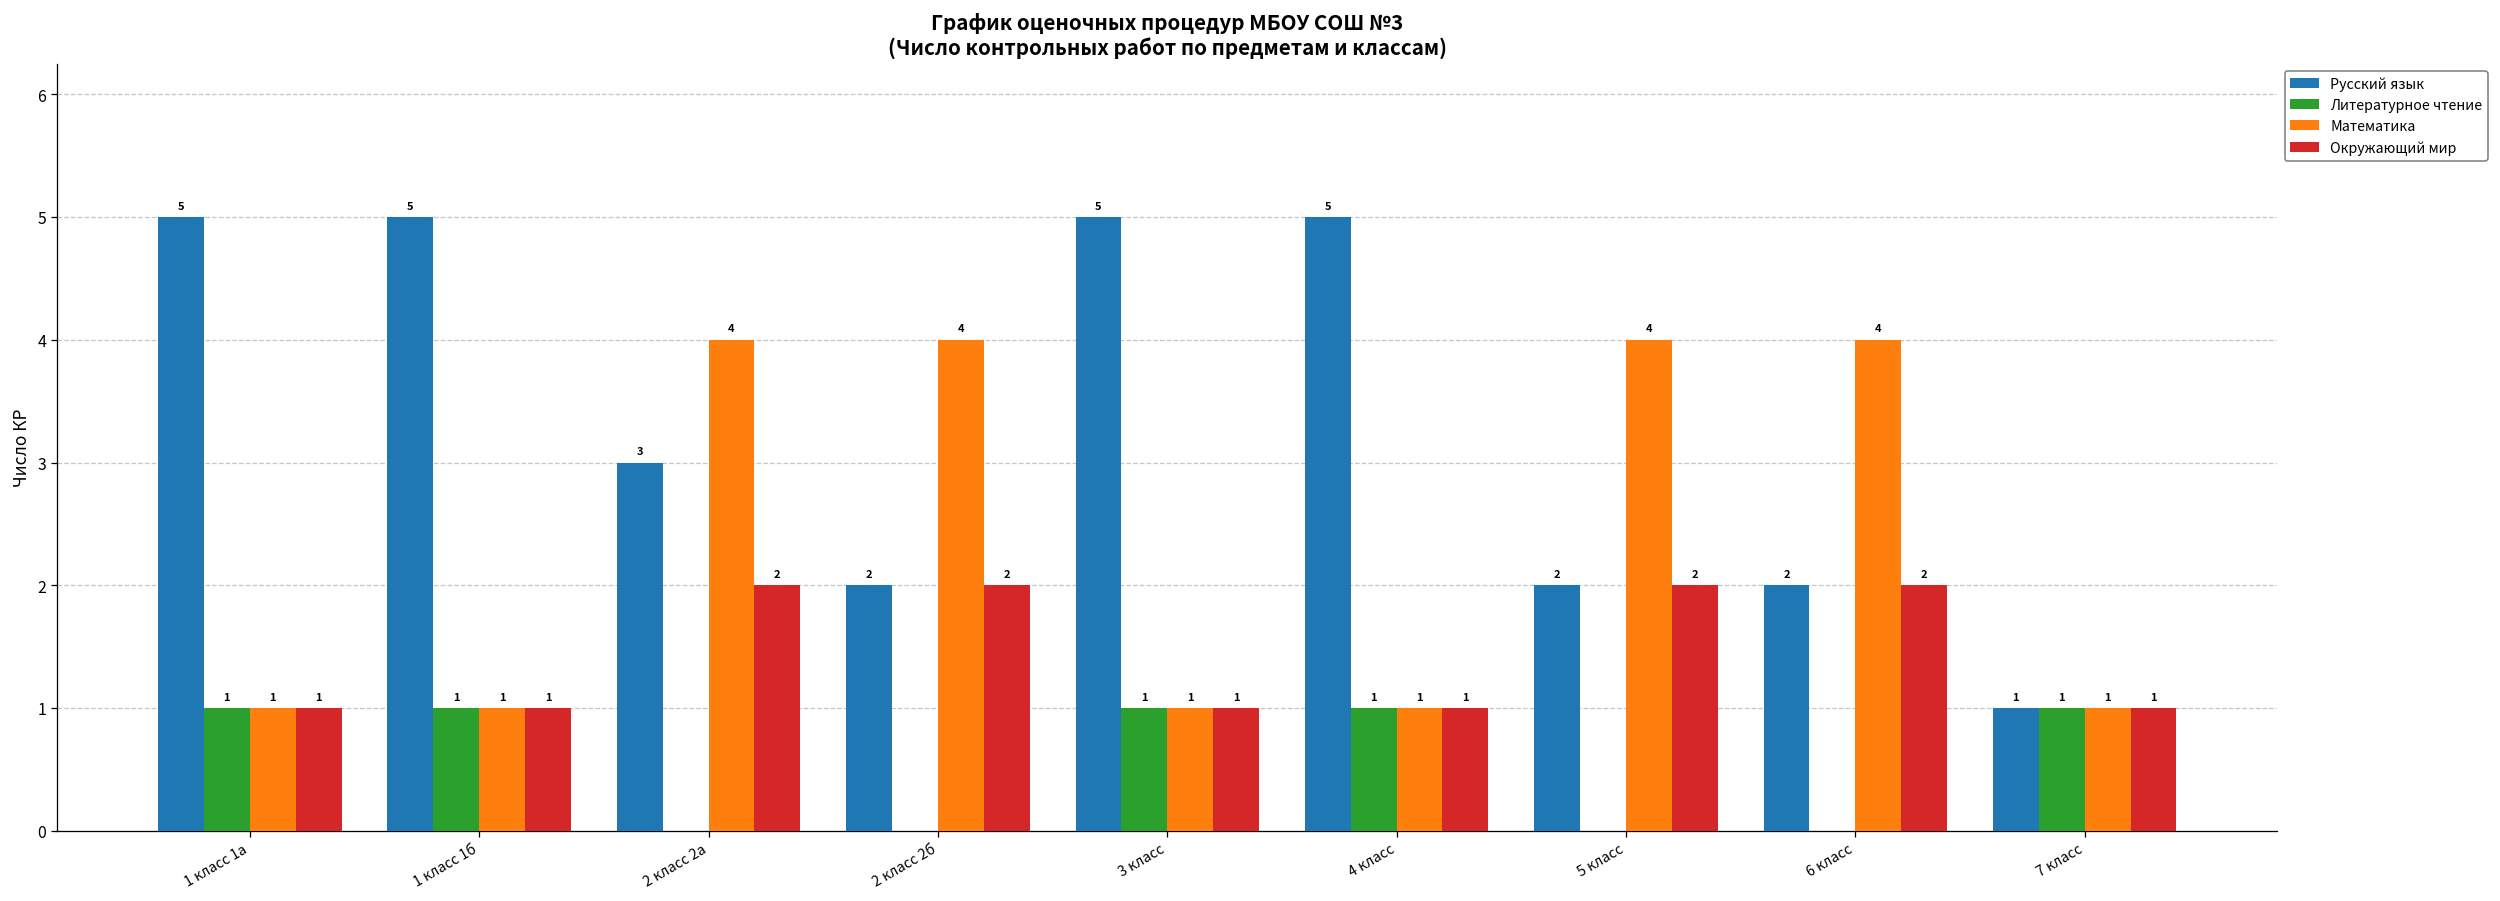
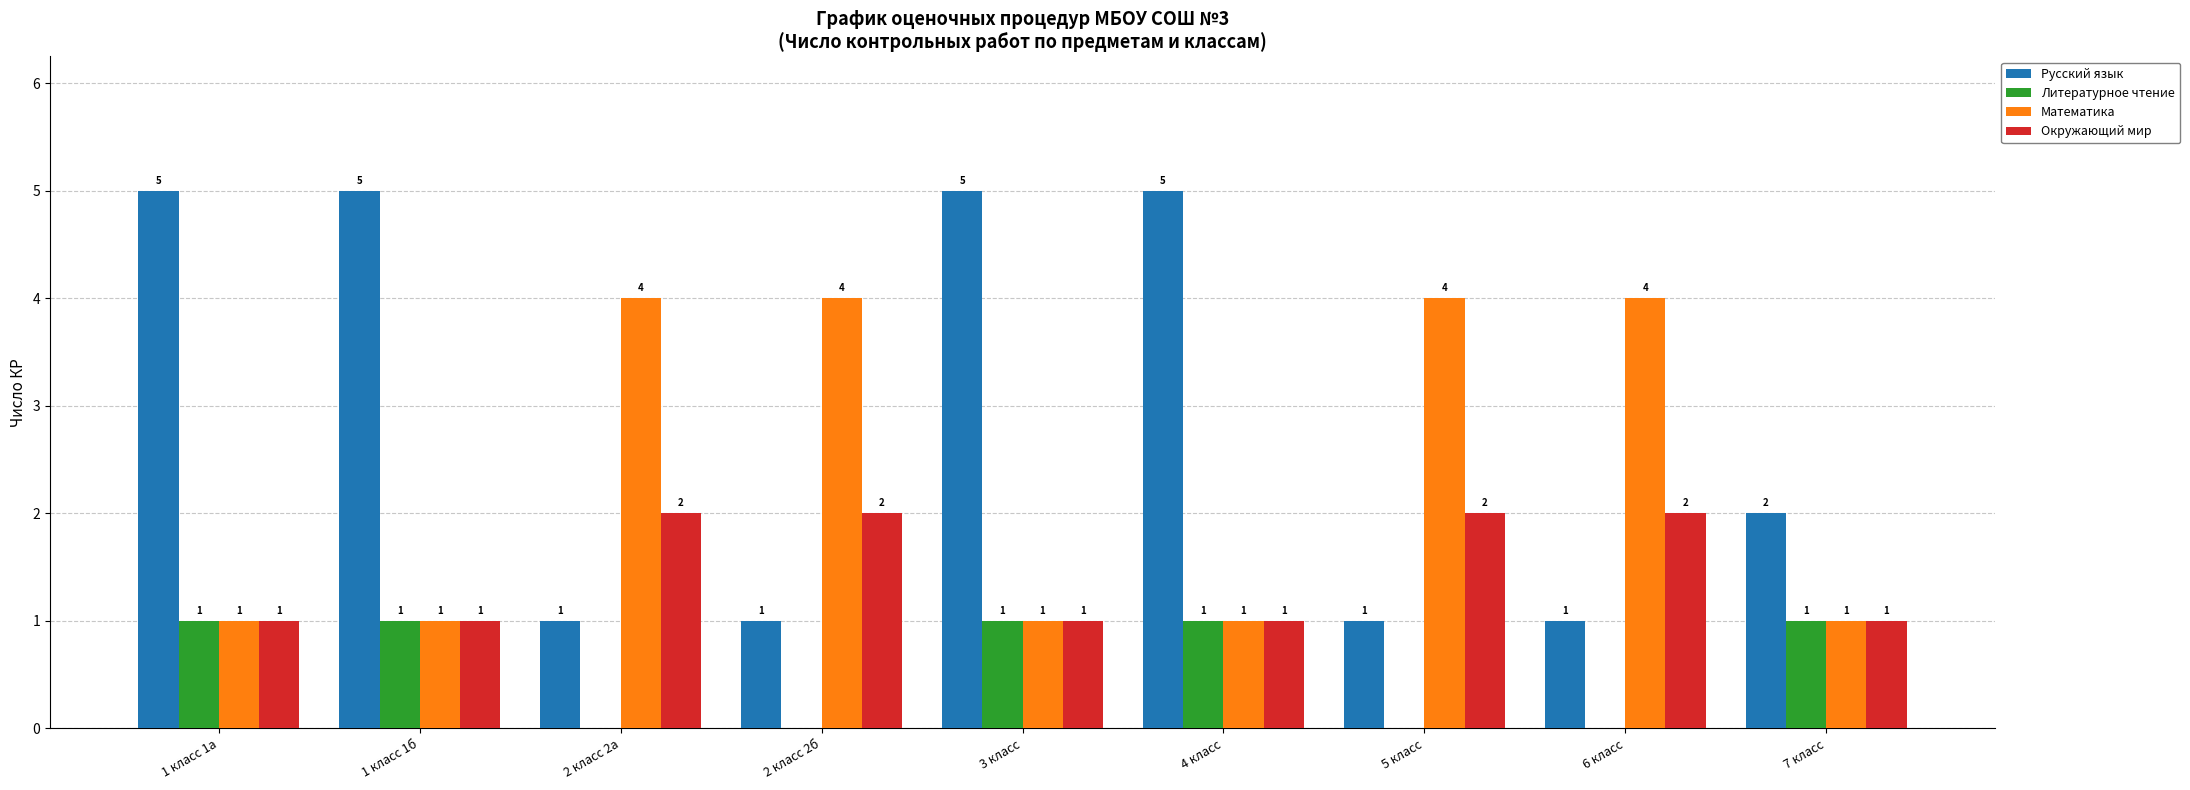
  {
    "Русский язык": {
      "1 класс 1а": 5,
      "1 класс 1б": 5,
-     "2 класс 2а": 3,
-     "2 класс 2б": 2,
+     "2 класс 2а": 1,
+     "2 класс 2б": 1,
      "3 класс": 5,
      "4 класс": 5,
-     "5 класс": 2,
-     "6 класс": 2,
-     "7 класс": 1
+     "5 класс": 1,
+     "6 класс": 1,
+     "7 класс": 2
    },
    "Литературное чтение": {
      "1 класс 1а": 1,
      "1 класс 1б": 1,
      "3 класс": 1,
      "4 класс": 1,
      "7 класс": 1
    },
    "Математика": {
      "1 класс 1а": 1,
      "1 класс 1б": 1,
      "2 класс 2а": 4,
      "2 класс 2б": 4,
      "3 класс": 1,
      "4 класс": 1,
      "5 класс": 4,
      "6 класс": 4,
      "7 класс": 1
    },
    "Окружающий мир": {
      "1 класс 1а": 1,
      "1 класс 1б": 1,
      "2 класс 2а": 2,
      "2 класс 2б": 2,
      "3 класс": 1,
      "4 класс": 1,
      "5 класс": 2,
      "6 класс": 2,
      "7 класс": 1
    }
  }
